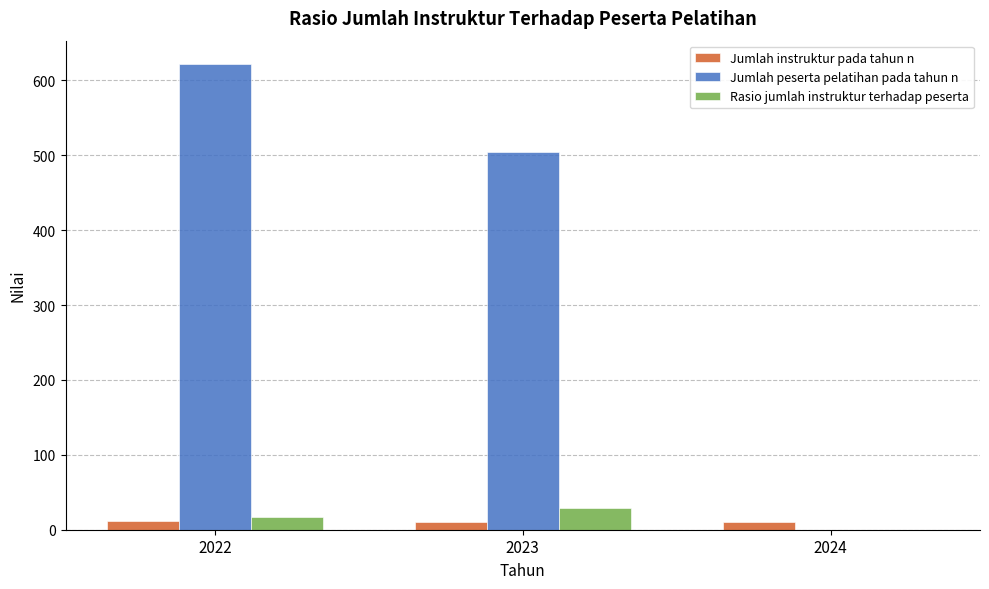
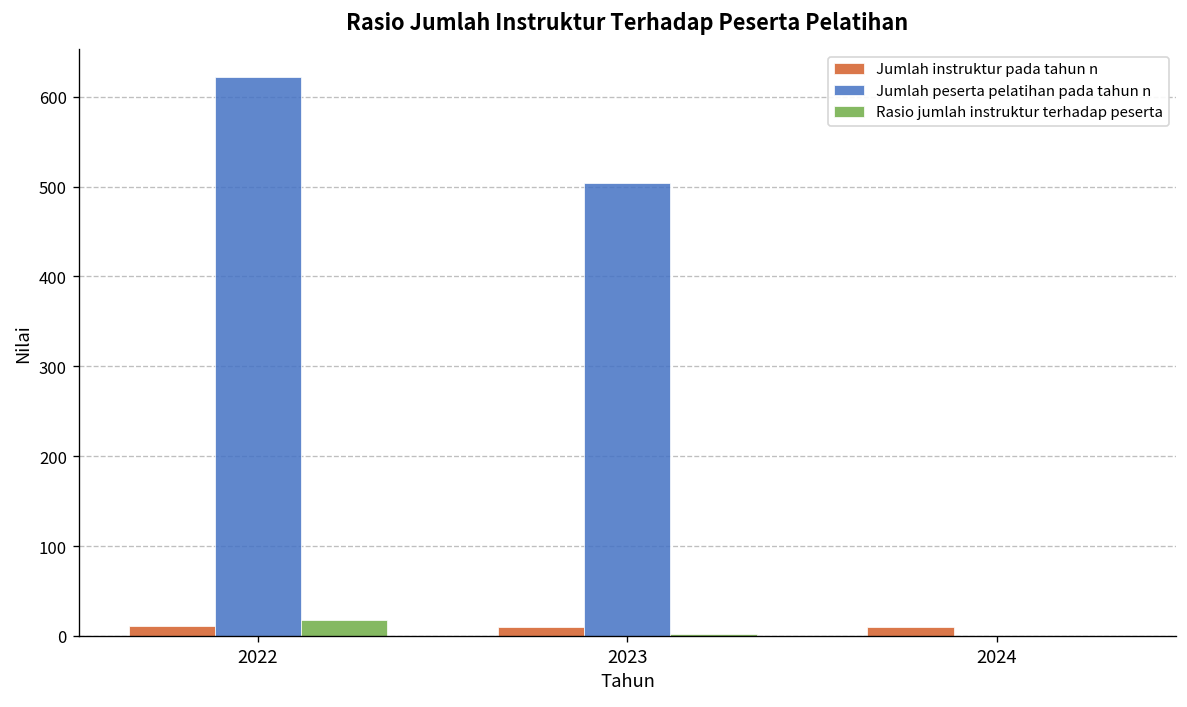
  {
    "Jumlah instruktur pada tahun n": {
      "2022": 10,
      "2023": 10,
      "2024": 10
    },
    "Jumlah peserta pelatihan pada tahun n": {
      "2022": 620,
      "2023": 500,
      "2024": 0
    },
    "Rasio jumlah instruktur terhadap peserta": {
      "2022": 20,
-     "2023": 30,
+     "2023": 0,
      "2024": 0
    }
  }
